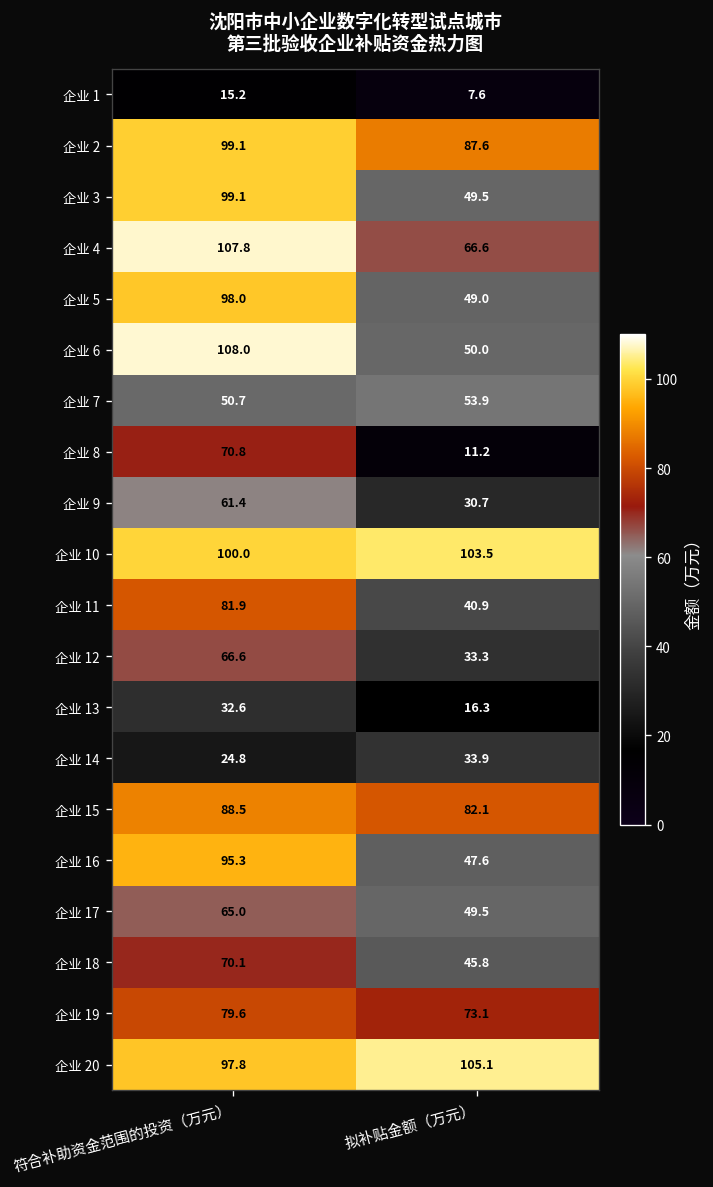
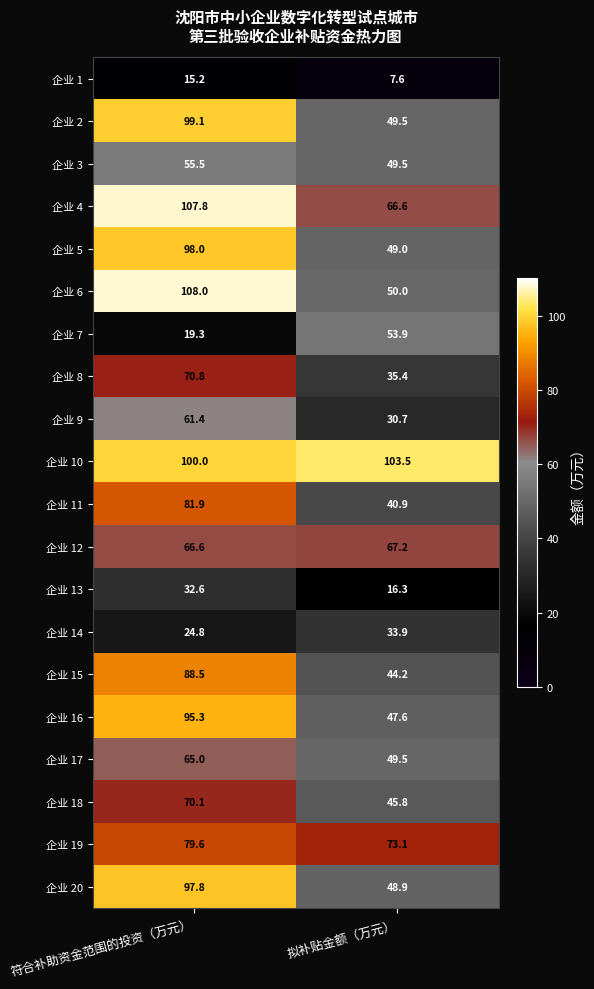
  {
    "企业 1": {
      "符合补助资金范围的投资（万元）": 15.2,
      "拟补贴金额（万元）": 7.6
    },
    "企业 2": {
      "符合补助资金范围的投资（万元）": 99.1,
-     "拟补贴金额（万元）": 87.6
+     "拟补贴金额（万元）": 49.5
    },
    "企业 3": {
-     "符合补助资金范围的投资（万元）": 99.1,
+     "符合补助资金范围的投资（万元）": 55.5,
      "拟补贴金额（万元）": 49.5
    },
    "企业 4": {
      "符合补助资金范围的投资（万元）": 107.8,
      "拟补贴金额（万元）": 66.6
    },
    "企业 5": {
      "符合补助资金范围的投资（万元）": 98.0,
      "拟补贴金额（万元）": 49.0
    },
    "企业 6": {
      "符合补助资金范围的投资（万元）": 108.0,
      "拟补贴金额（万元）": 50.0
    },
    "企业 7": {
-     "符合补助资金范围的投资（万元）": 50.7,
+     "符合补助资金范围的投资（万元）": 19.3,
      "拟补贴金额（万元）": 53.9
    },
    "企业 8": {
      "符合补助资金范围的投资（万元）": 70.8,
-     "拟补贴金额（万元）": 11.2
+     "拟补贴金额（万元）": 35.4
    },
    "企业 9": {
      "符合补助资金范围的投资（万元）": 61.4,
      "拟补贴金额（万元）": 30.7
    },
    "企业 10": {
      "符合补助资金范围的投资（万元）": 100.0,
      "拟补贴金额（万元）": 103.5
    },
    "企业 11": {
      "符合补助资金范围的投资（万元）": 81.9,
      "拟补贴金额（万元）": 40.9
    },
    "企业 12": {
      "符合补助资金范围的投资（万元）": 66.6,
-     "拟补贴金额（万元）": 33.3
+     "拟补贴金额（万元）": 67.2
    },
    "企业 13": {
      "符合补助资金范围的投资（万元）": 32.6,
      "拟补贴金额（万元）": 16.3
    },
    "企业 14": {
      "符合补助资金范围的投资（万元）": 24.8,
      "拟补贴金额（万元）": 33.9
    },
    "企业 15": {
      "符合补助资金范围的投资（万元）": 88.5,
-     "拟补贴金额（万元）": 82.1
+     "拟补贴金额（万元）": 44.2
    },
    "企业 16": {
      "符合补助资金范围的投资（万元）": 95.3,
      "拟补贴金额（万元）": 47.6
    },
    "企业 17": {
      "符合补助资金范围的投资（万元）": 65.0,
      "拟补贴金额（万元）": 49.5
    },
    "企业 18": {
      "符合补助资金范围的投资（万元）": 70.1,
      "拟补贴金额（万元）": 45.8
    },
    "企业 19": {
      "符合补助资金范围的投资（万元）": 79.6,
      "拟补贴金额（万元）": 73.1
    },
    "企业 20": {
      "符合补助资金范围的投资（万元）": 97.8,
-     "拟补贴金额（万元）": 105.1
+     "拟补贴金额（万元）": 48.9
    }
  }
